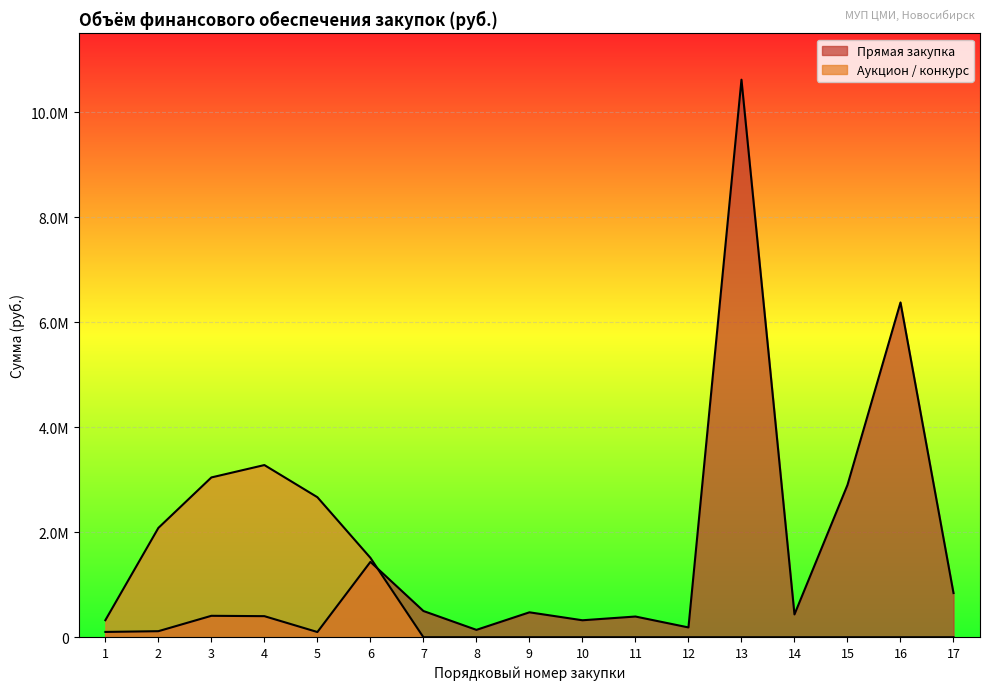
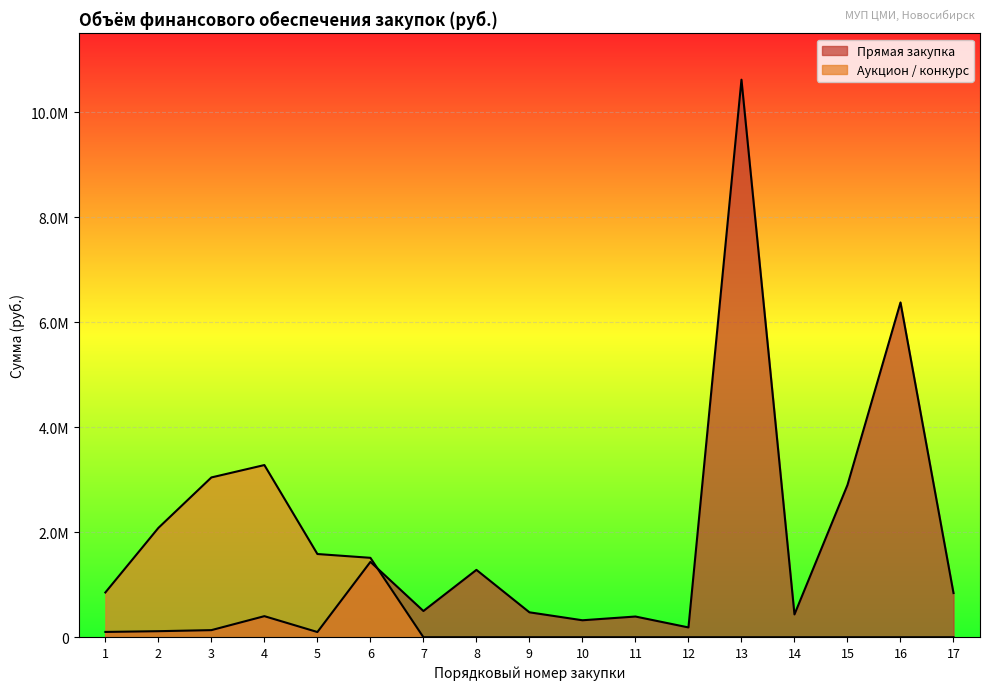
  {
    "Прямая закупка": {
      "1": 100000,
      "2": 100000,
-     "3": 400000,
+     "3": 100000,
      "4": 400000,
      "5": 100000,
      "6": 1400000,
      "7": 500000,
-     "8": 100000,
+     "8": 1300000,
      "9": 500000,
      "10": 300000,
      "11": 400000,
      "12": 200000,
      "13": 10600000,
      "14": 400000,
      "15": 2900000,
      "16": 6400000,
      "17": 800000
    },
    "Аукцион / конкурс": {
-     "1": 300000,
+     "1": 900000,
      "2": 2100000,
      "3": 3000000,
      "4": 3300000,
-     "5": 2700000,
+     "5": 1600000,
      "6": 1500000,
      "7": 0,
      "8": 0,
      "9": 0,
      "10": 0,
      "11": 0,
      "12": 0,
      "13": 0,
      "14": 0,
      "15": 0,
      "16": 0,
      "17": 0
    }
  }
